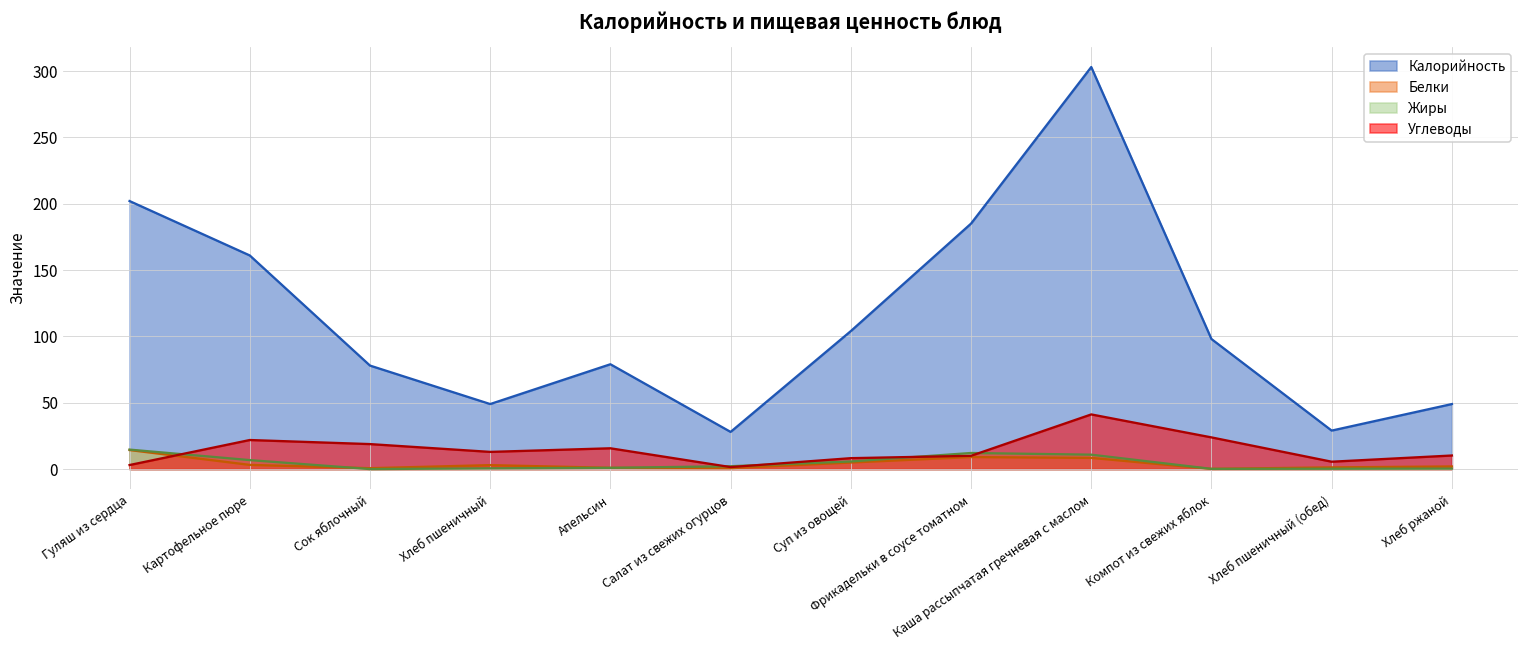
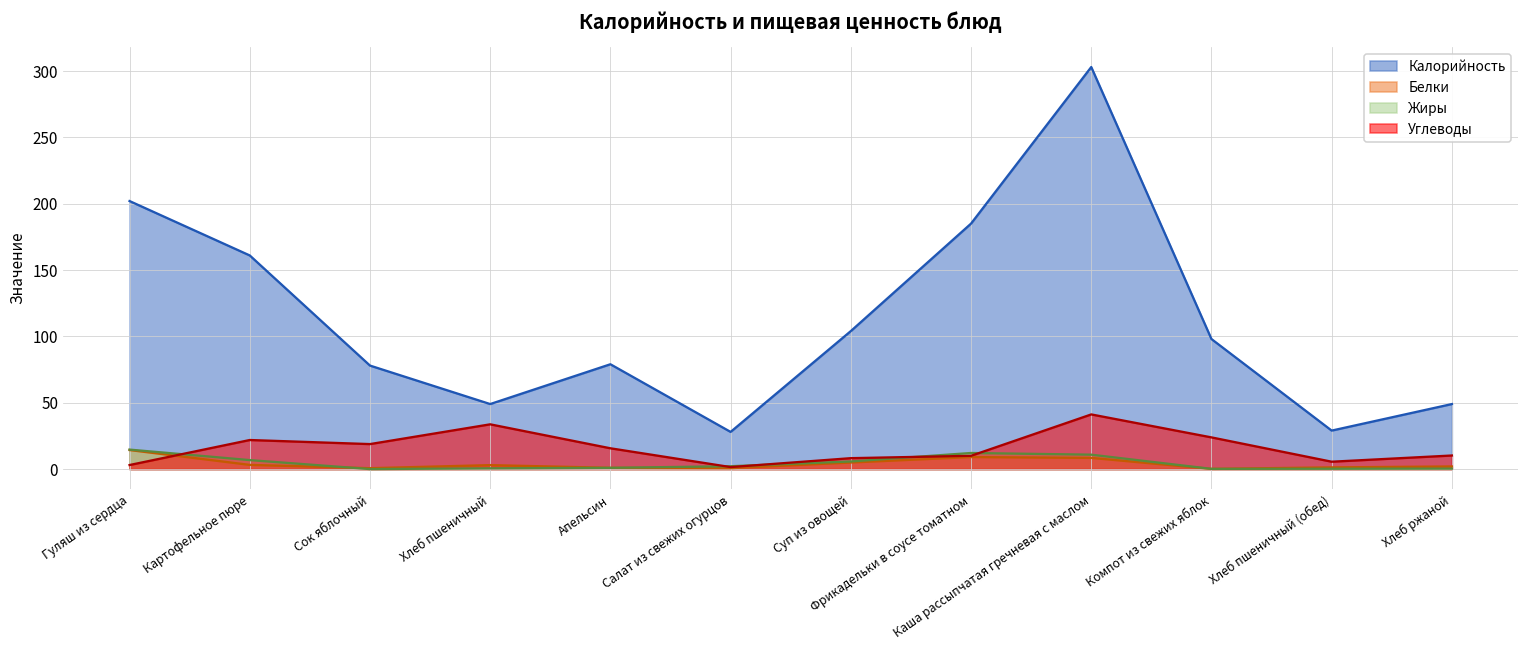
  {
    "Калорийность": {
      "Гуляш из сердца": 202,
      "Картофельное пюре": 161,
      "Сок яблочный": 78,
      "Хлеб пшеничный": 49,
      "Апельсин": 79,
      "Салат из свежих огурцов": 28,
      "Суп из овощей": 104,
      "Фрикадельки в соусе томатном": 185,
      "Каша рассыпчатая гречневая с маслом": 303,
      "Компот из свежих яблок": 98,
      "Хлеб пшеничный (обед)": 29,
      "Хлеб ржаной": 49
    },
    "Белки": {
      "Картофельное пюре": 3,
      "Хлеб пшеничный": 3,
      "Каша рассыпчатая гречневая с маслом": 8
    },
    "Жиры": {
      "Картофельное пюре": 7,
      "Хлеб пшеничный": 1,
      "Фрикадельки в соусе томатном": 12,
      "Каша рассыпчатая гречневая с маслом": 11
    },
    "Углеводы": {
      "Гуляш из сердца": 3,
      "Картофельное пюре": 22,
      "Сок яблочный": 19,
-     "Хлеб пшеничный": 13,
+     "Хлеб пшеничный": 34,
      "Апельсин": 16,
      "Суп из овощей": 8,
      "Каша рассыпчатая гречневая с маслом": 41,
      "Компот из свежих яблок": 24,
      "Хлеб пшеничный (обед)": 6,
      "Хлеб ржаной": 10
    }
  }
